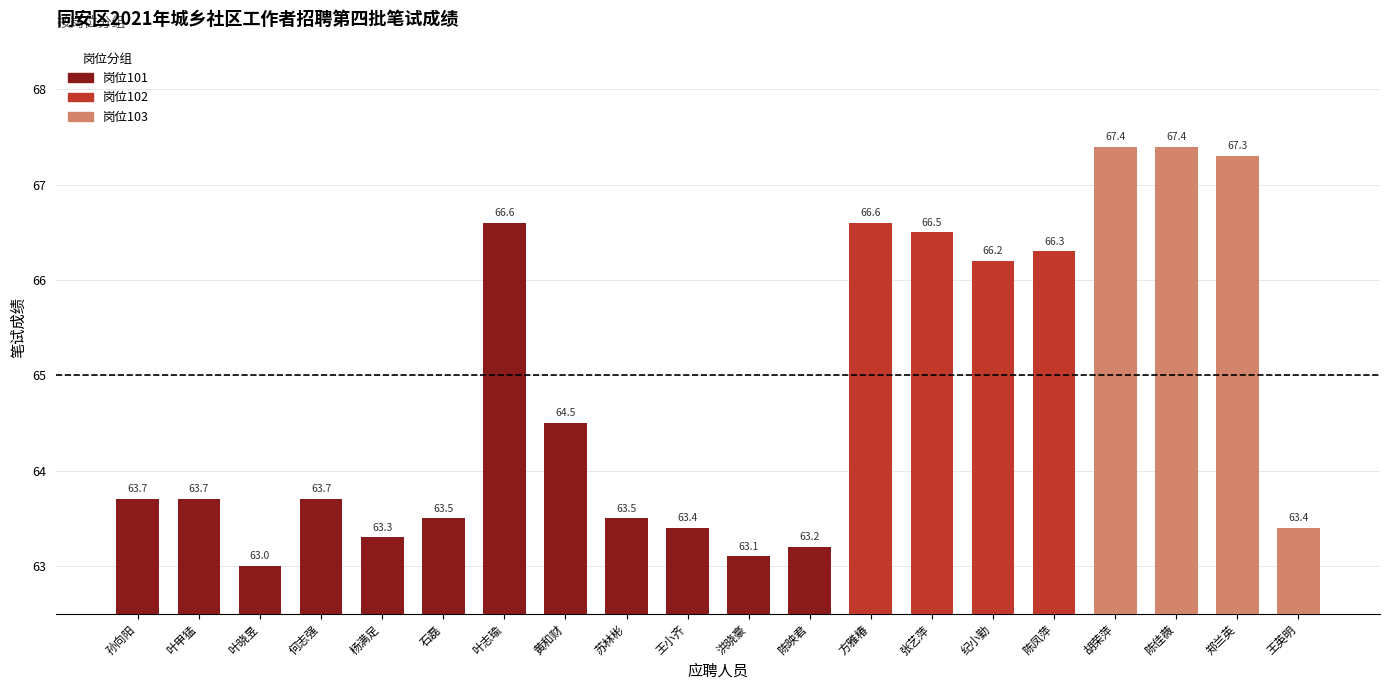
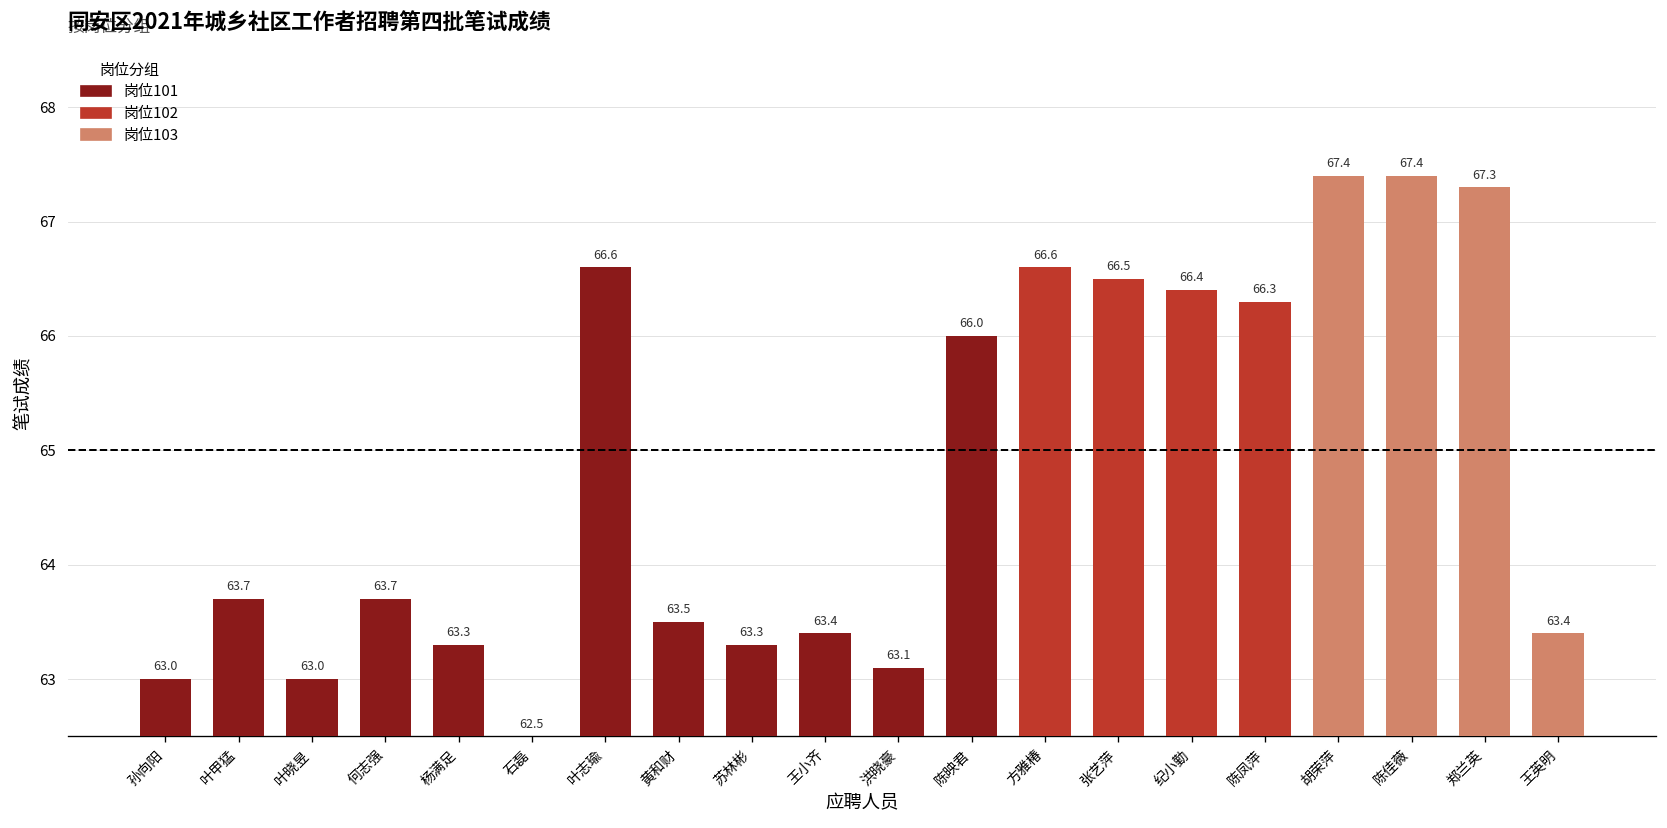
  {
-   "孙向阳": 63.7,
+   "孙向阳": 63.0,
    "叶甲猛": 63.7,
    "叶晓昱": 63.0,
    "何志强": 63.7,
    "杨满足": 63.3,
-   "石磊": 63.5,
+   "石磊": 62.5,
    "叶志瑜": 66.6,
-   "黄和财": 64.5,
-   "苏林彬": 63.5,
+   "黄和财": 63.5,
+   "苏林彬": 63.3,
    "王小齐": 63.4,
    "洪晓豪": 63.1,
-   "陈映君": 63.2,
+   "陈映君": 66.0,
    "方雅椿": 66.6,
    "张艺萍": 66.5,
-   "纪小勤": 66.2,
+   "纪小勤": 66.4,
    "陈凤萍": 66.3,
    "胡荣萍": 67.4,
    "陈佳薇": 67.4,
    "郑兰英": 67.3,
    "王英明": 63.4
  }
